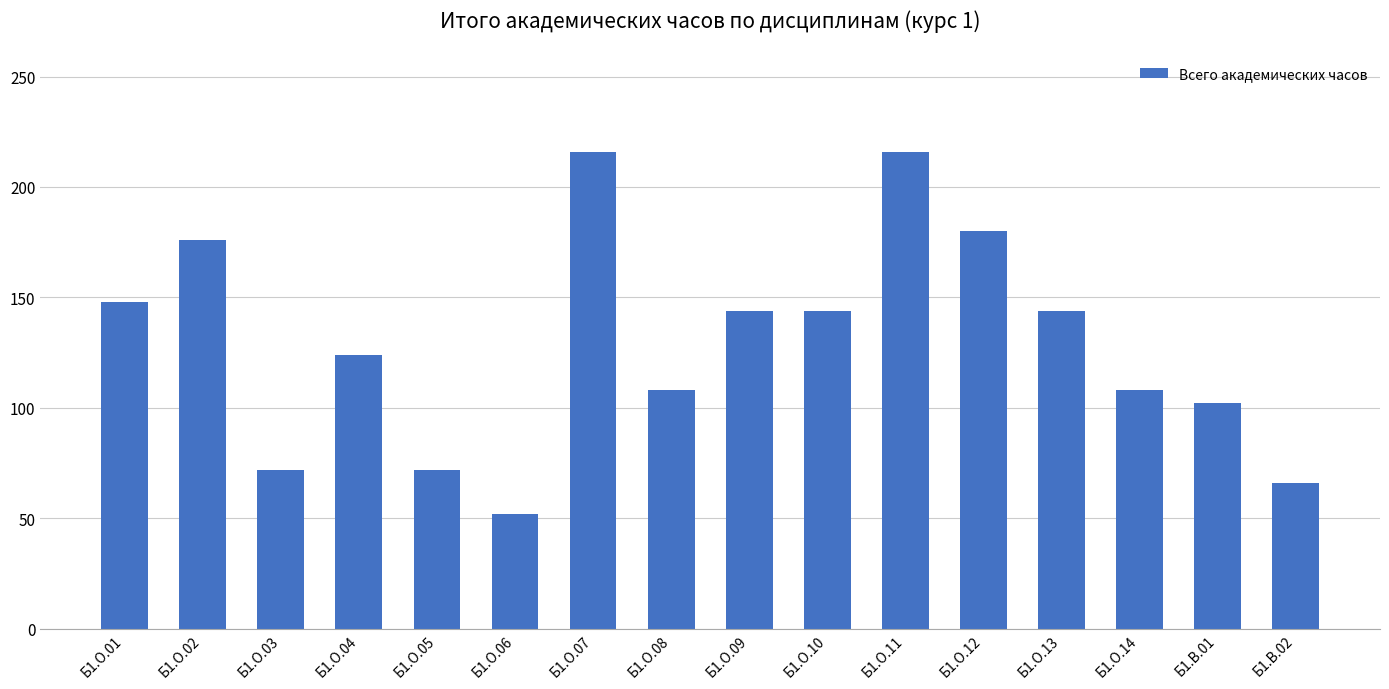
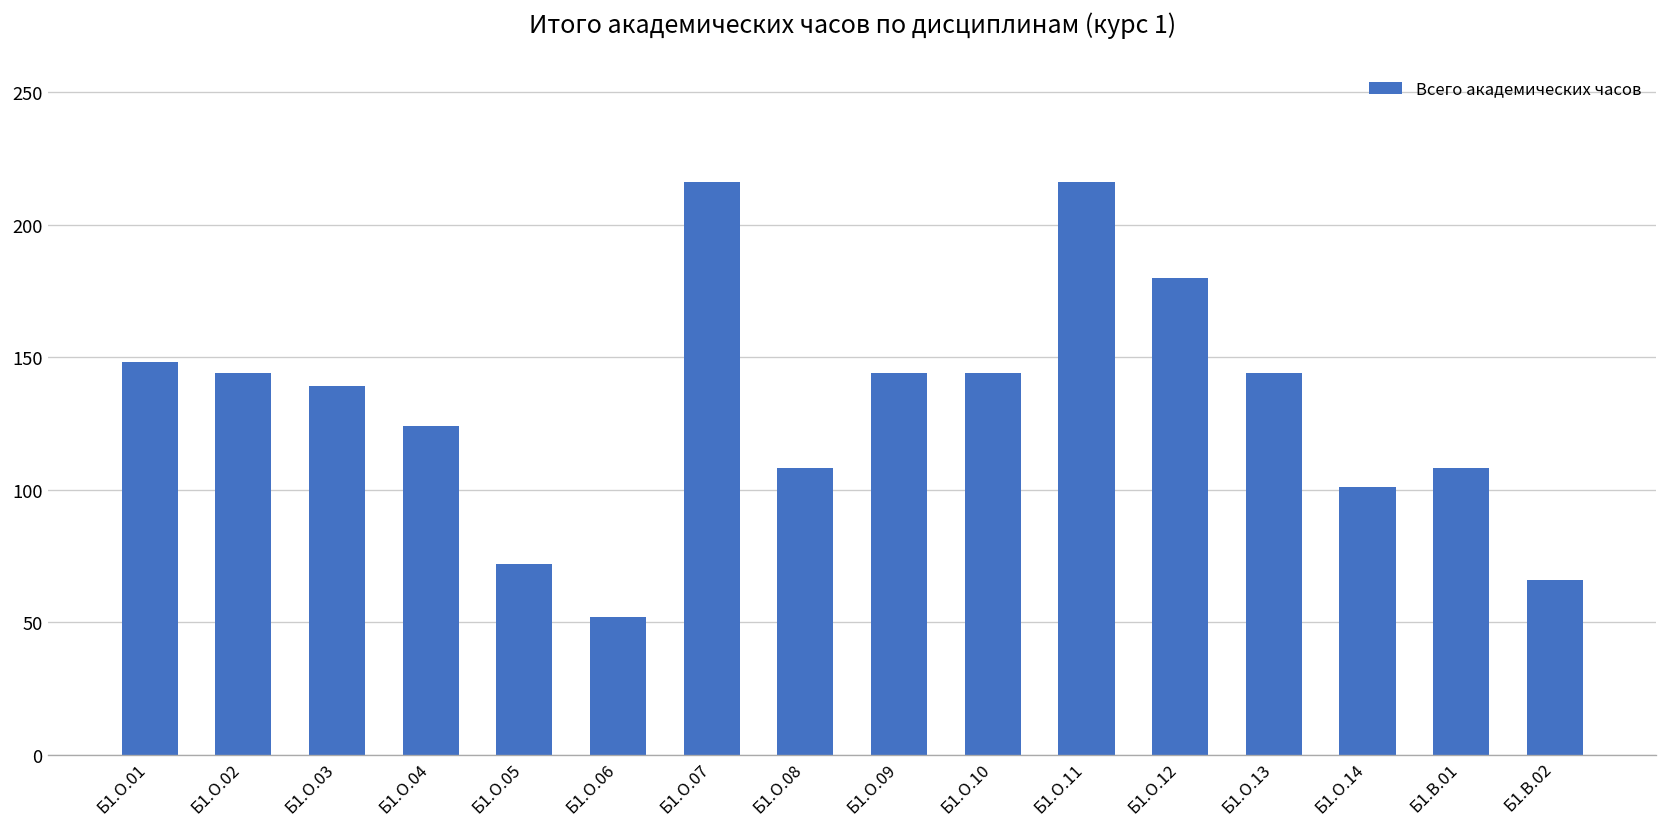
  {
    "Б1.О.01": 148,
-   "Б1.О.02": 176,
-   "Б1.О.03": 72,
+   "Б1.О.02": 144,
+   "Б1.О.03": 139,
    "Б1.О.04": 124,
    "Б1.О.05": 72,
    "Б1.О.06": 52,
    "Б1.О.07": 216,
    "Б1.О.08": 108,
    "Б1.О.09": 144,
    "Б1.О.10": 144,
    "Б1.О.11": 216,
    "Б1.О.12": 180,
    "Б1.О.13": 144,
-   "Б1.О.14": 108,
-   "Б1.В.01": 102,
+   "Б1.О.14": 101,
+   "Б1.В.01": 108,
    "Б1.В.02": 66
  }
